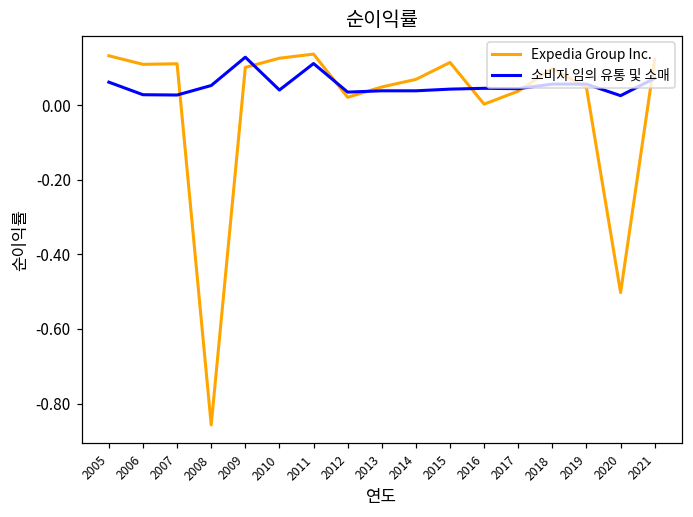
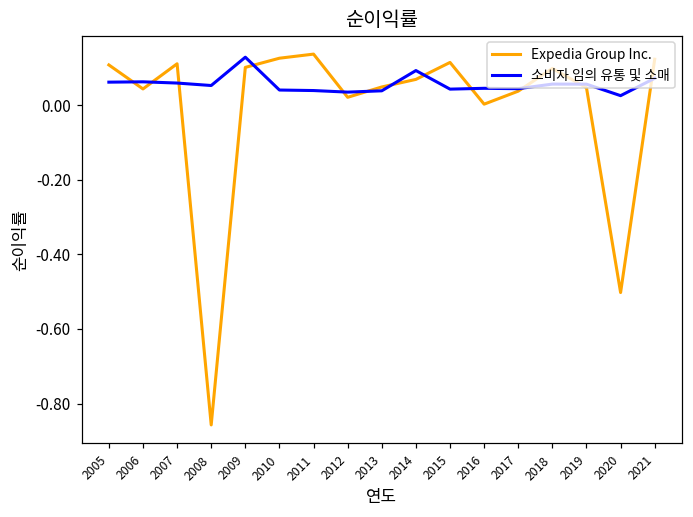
  {
    "Expedia Group Inc.": {
-     "2005": 0.13,
-     "2006": 0.11,
+     "2005": 0.11,
+     "2006": 0.04,
      "2007": 0.11,
      "2008": -0.86,
      "2009": 0.10,
      "2010": 0.13,
      "2011": 0.14,
      "2012": 0.02,
      "2013": 0.05,
      "2014": 0.07,
      "2015": 0.11,
      "2016": 0.00,
      "2020": -0.50
    },
    "소비자 임의 유통 및 소매": {
      "2005": 0.06,
-     "2006": 0.03,
-     "2007": 0.03,
+     "2006": 0.06,
+     "2007": 0.06,
      "2008": 0.05,
      "2009": 0.13,
      "2010": 0.04,
-     "2011": 0.11,
+     "2011": 0.04,
      "2012": 0.04,
      "2013": 0.04,
-     "2014": 0.04,
+     "2014": 0.09,
      "2015": 0.04,
      "2016": 0.05,
      "2020": 0.03
    }
  }
